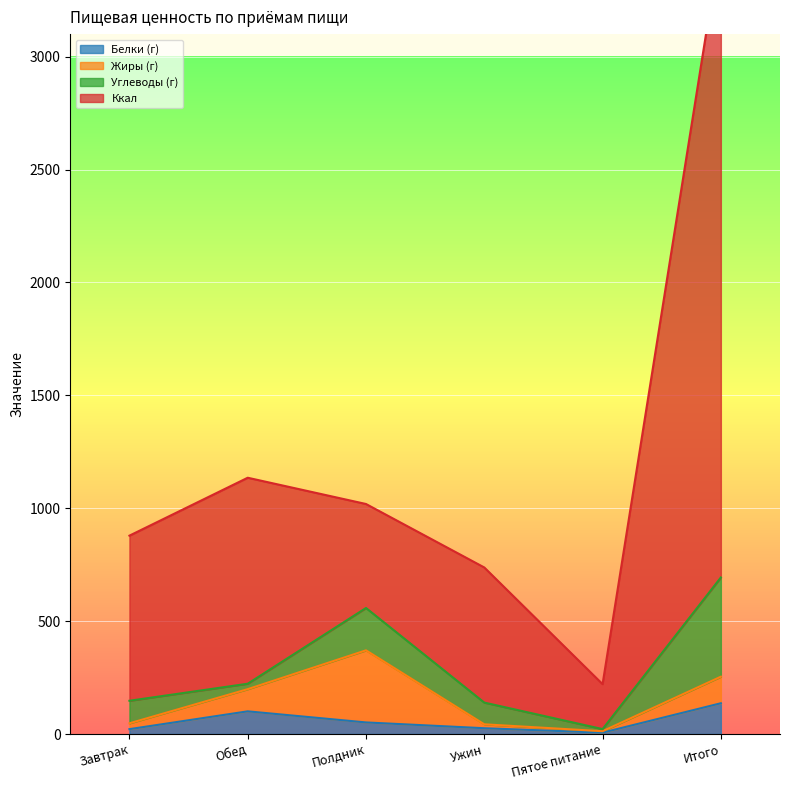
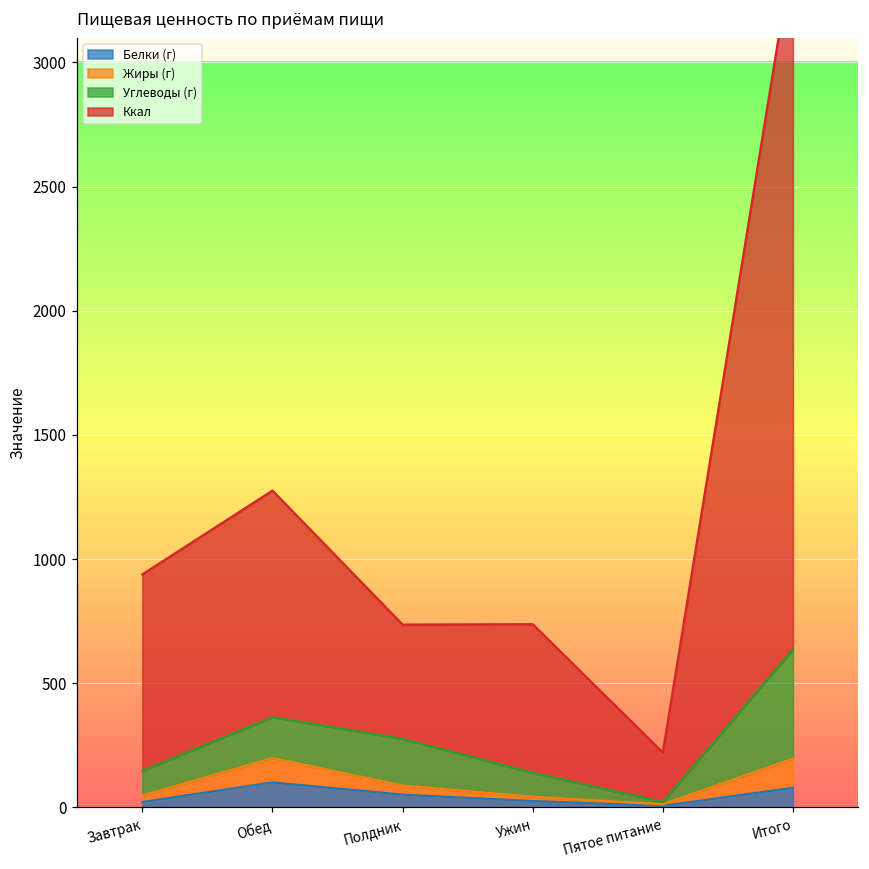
  {
    "Белки (г)": {
      "Завтрак": 20,
      "Обед": 100,
      "Полдник": 50,
      "Ужин": 30,
-     "Итого": 140
+     "Итого": 80
    },
    "Жиры (г)": {
      "Завтрак": 30,
      "Обед": 100,
-     "Полдник": 320,
+     "Полдник": 40,
      "Ужин": 20,
      "Итого": 120
    },
    "Углеводы (г)": {
      "Завтрак": 100,
-     "Обед": 20,
+     "Обед": 160,
      "Полдник": 190,
      "Ужин": 100,
      "Итого": 440
    },
    "Ккал": {
-     "Завтрак": 730,
+     "Завтрак": 790,
      "Обед": 910,
      "Полдник": 460,
      "Ужин": 600,
      "Пятое питание": 200
    }
  }
